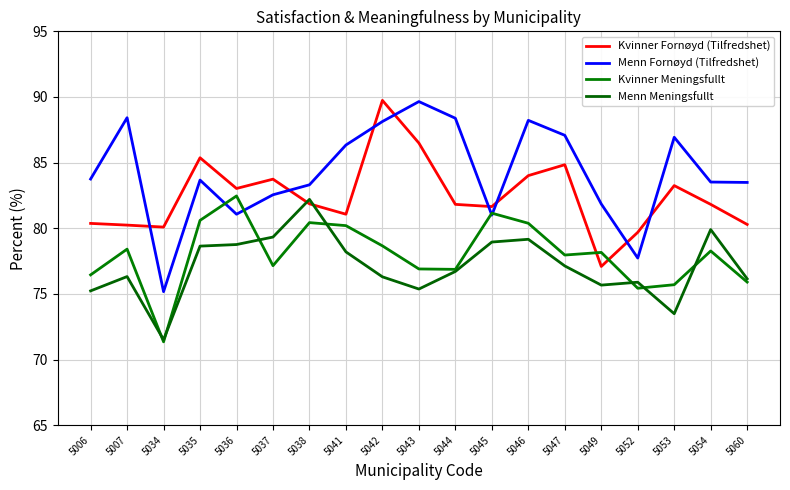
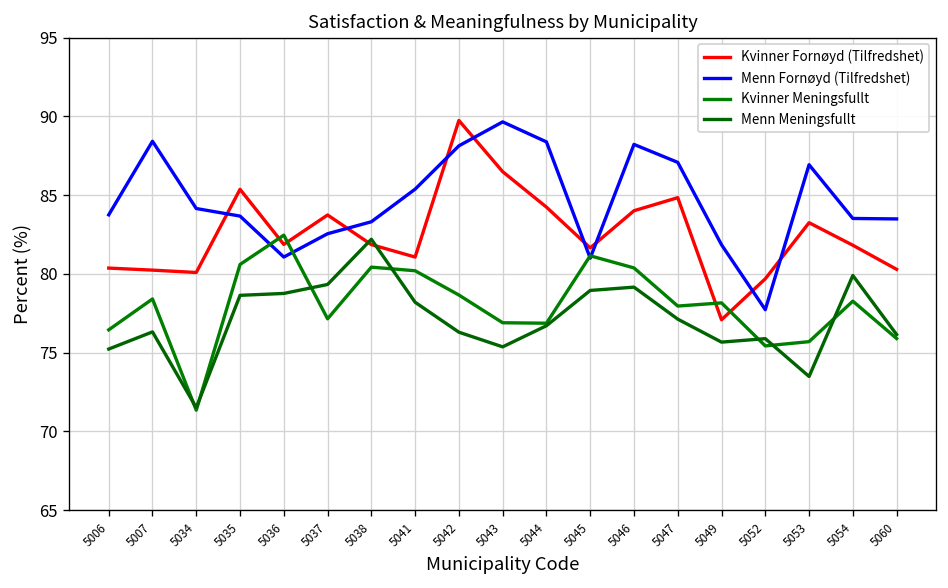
  {
    "Kvinner Fornøyd (Tilfredshet)": {
      "5006": 80.4,
      "5007": 80.2,
      "5034": 80.1,
      "5035": 85.4,
-     "5036": 83.0,
+     "5036": 81.9,
      "5037": 83.7,
      "5038": 81.9,
      "5041": 81.1,
      "5042": 89.7,
      "5043": 86.5,
-     "5044": 81.8,
+     "5044": 84.2,
      "5045": 81.7,
      "5046": 84.0,
      "5047": 84.8,
      "5049": 77.1,
      "5052": 79.7,
      "5053": 83.3,
      "5054": 81.8,
      "5060": 80.3
    },
    "Menn Fornøyd (Tilfredshet)": {
      "5006": 83.8,
      "5007": 88.4,
-     "5034": 75.2,
+     "5034": 84.2,
      "5035": 83.7,
      "5036": 81.1,
      "5037": 82.6,
      "5038": 83.3,
-     "5041": 86.3,
+     "5041": 85.4,
      "5042": 88.1,
      "5043": 89.7,
      "5044": 88.4,
      "5046": 88.2,
      "5047": 87.1,
      "5049": 81.9,
      "5052": 77.7,
      "5053": 86.9,
      "5054": 83.5,
      "5060": 83.5
    }
  }
